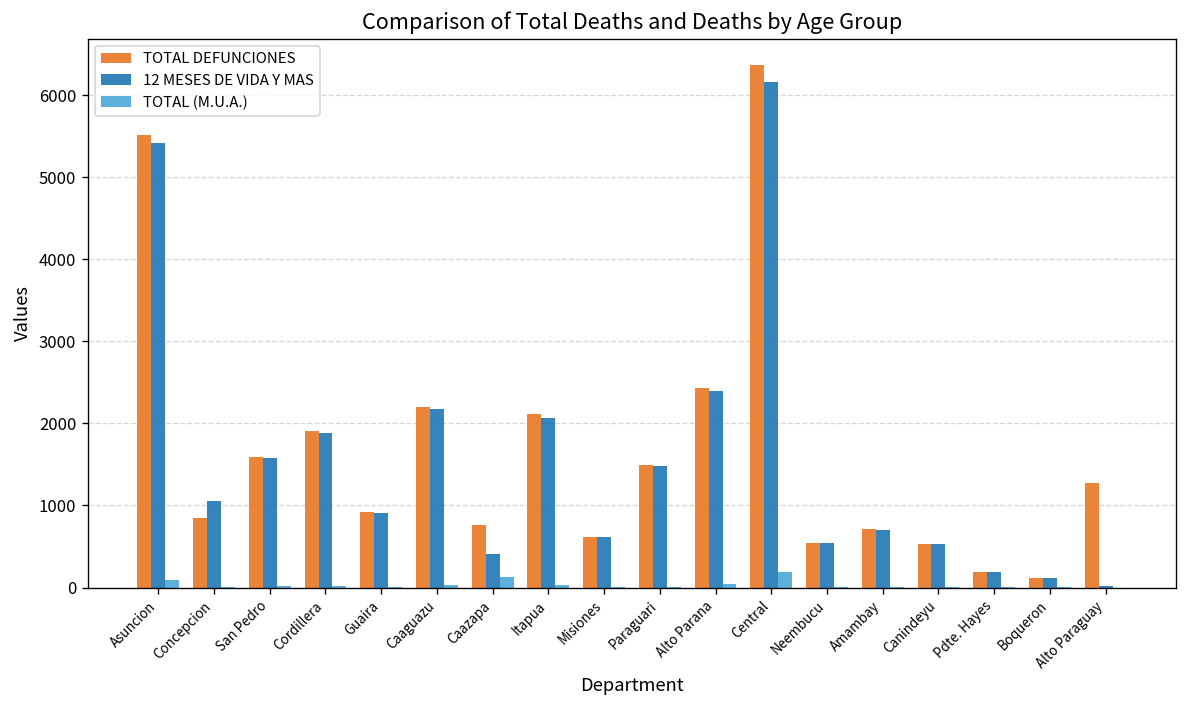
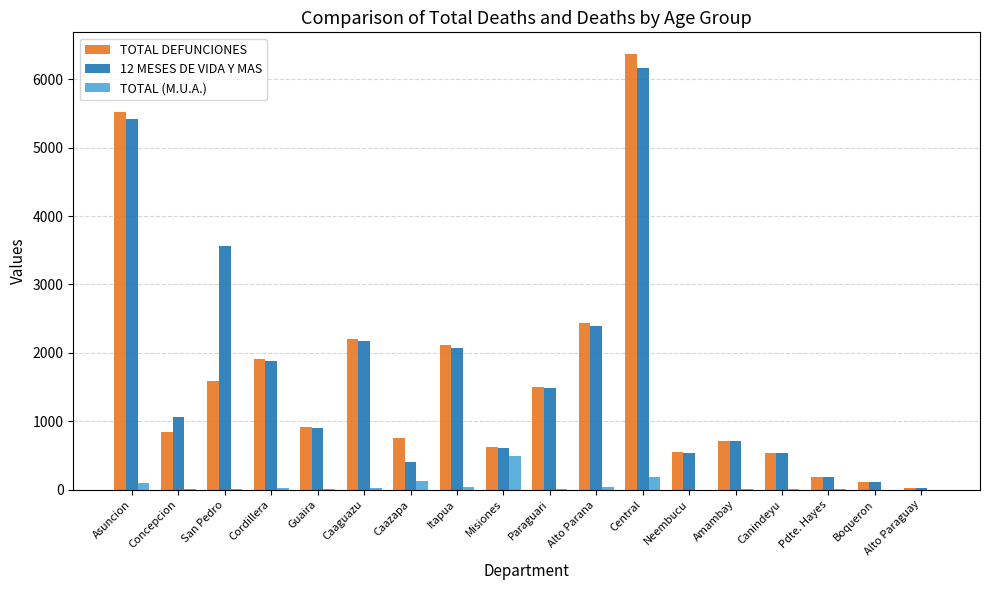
  {
    "TOTAL DEFUNCIONES": {
      "Asuncion": 5500,
      "Concepcion": 800,
      "San Pedro": 1600,
      "Cordillera": 1900,
      "Guaira": 900,
      "Caaguazu": 2200,
      "Caazapa": 800,
      "Itapua": 2100,
      "Misiones": 600,
      "Paraguari": 1500,
      "Alto Parana": 2400,
      "Central": 6400,
      "Neembucu": 500,
      "Amambay": 700,
      "Canindeyu": 500,
      "Pdte. Hayes": 200,
      "Boqueron": 100,
-     "Alto Paraguay": 1300
+     "Alto Paraguay": 0
    },
    "12 MESES DE VIDA Y MAS": {
      "Asuncion": 5400,
      "Concepcion": 1100,
-     "San Pedro": 1600,
+     "San Pedro": 3600,
      "Cordillera": 1900,
      "Guaira": 900,
      "Caaguazu": 2200,
      "Caazapa": 400,
      "Itapua": 2100,
      "Misiones": 600,
      "Paraguari": 1500,
      "Alto Parana": 2400,
      "Central": 6200,
      "Neembucu": 500,
      "Amambay": 700,
      "Canindeyu": 500,
      "Pdte. Hayes": 200,
      "Boqueron": 100
    },
    "TOTAL (M.U.A.)": {
      "Asuncion": 100,
      "Caazapa": 100,
-     "Misiones": 0,
+     "Misiones": 500,
      "Alto Parana": 0,
      "Central": 200,
      "Alto Paraguay": 0
    }
  }
